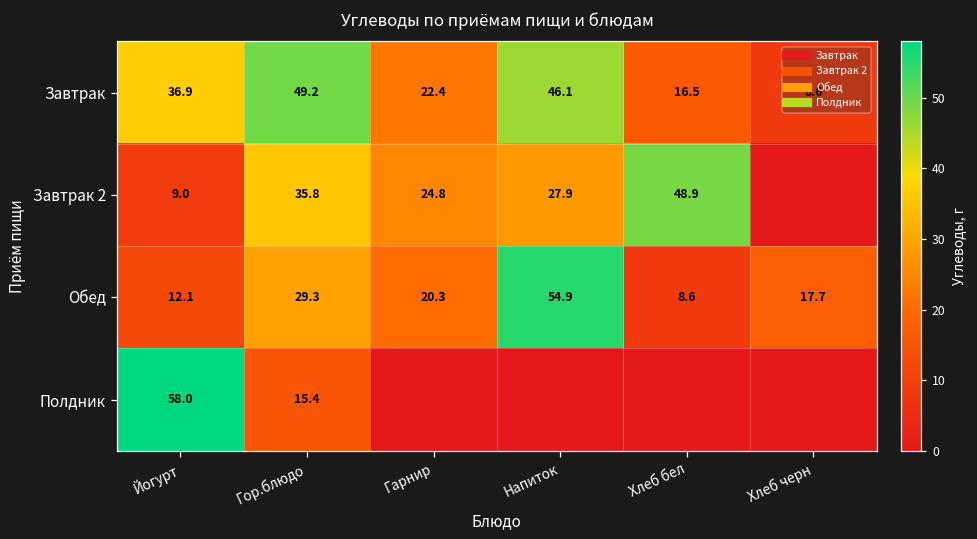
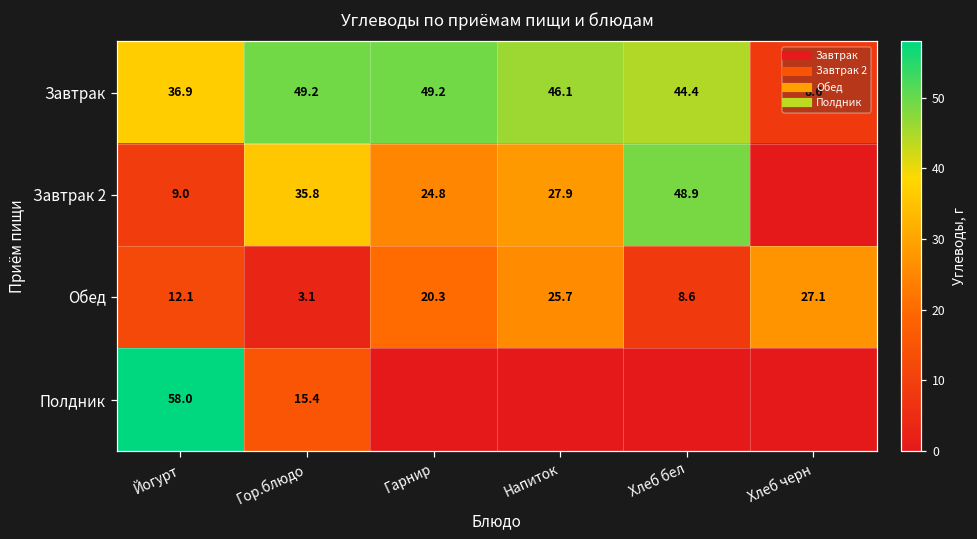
  {
    "Завтрак": {
      "Йогурт": 36.9,
      "Гор.блюдо": 49.2,
-     "Гарнир": 22.4,
+     "Гарнир": 49.2,
      "Напиток": 46.1,
-     "Хлеб бел": 16.5
+     "Хлеб бел": 44.4
    },
    "Завтрак 2": {
      "Йогурт": 9.0,
      "Гор.блюдо": 35.8,
      "Гарнир": 24.8,
      "Напиток": 27.9,
      "Хлеб бел": 48.9
    },
    "Обед": {
      "Йогурт": 12.1,
-     "Гор.блюдо": 29.3,
+     "Гор.блюдо": 3.1,
      "Гарнир": 20.3,
-     "Напиток": 54.9,
+     "Напиток": 25.7,
      "Хлеб бел": 8.6,
-     "Хлеб черн": 17.7
+     "Хлеб черн": 27.1
    },
    "Полдник": {
      "Йогурт": 58.0,
      "Гор.блюдо": 15.4
    }
  }
